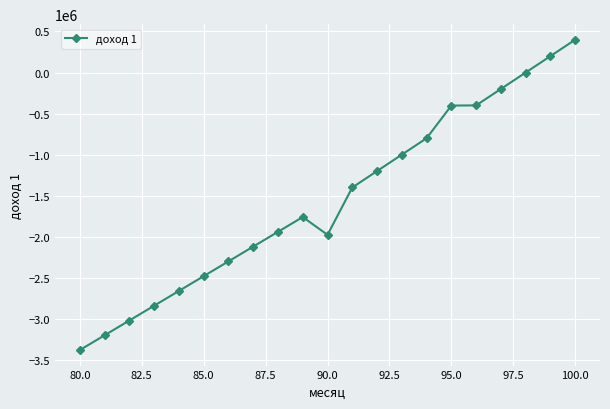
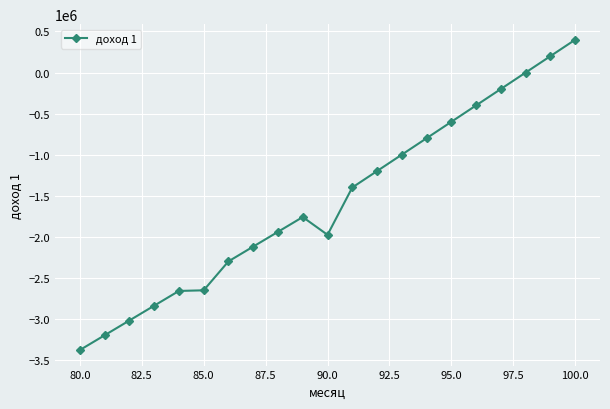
  {
    "80.0": -3400000,
-   "85.0": -2500000,
+   "85.0": -2700000,
    "90.0": -2000000,
-   "95.0": -400000,
+   "95.0": -600000,
    "100.0": 400000
  }
